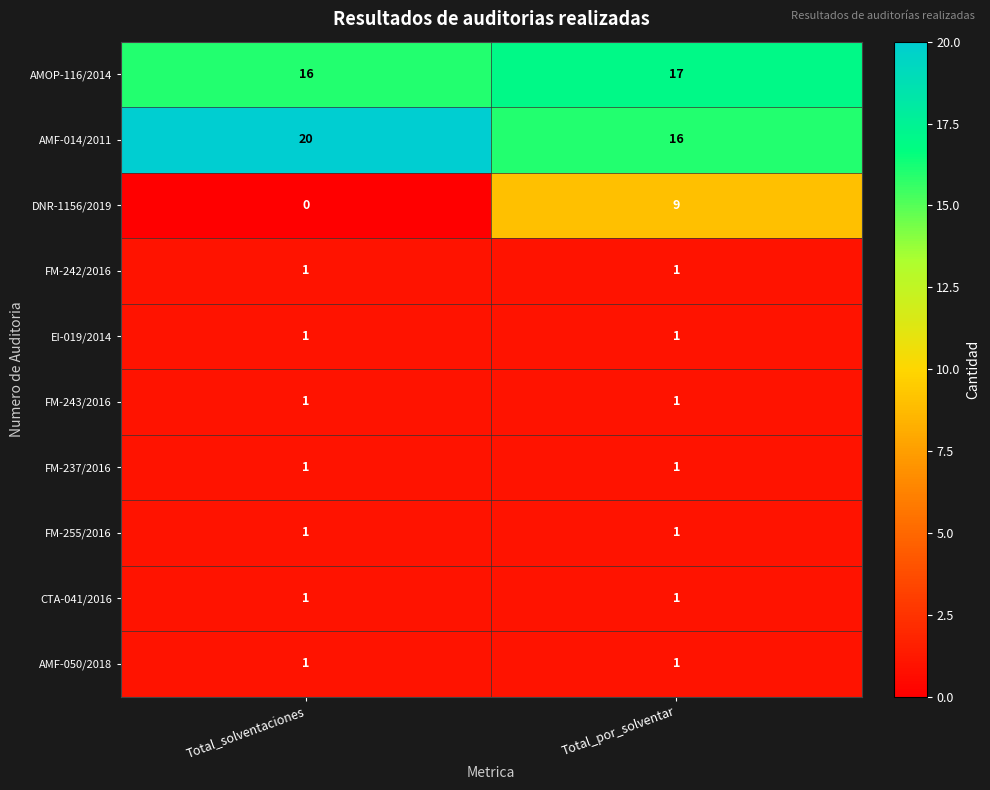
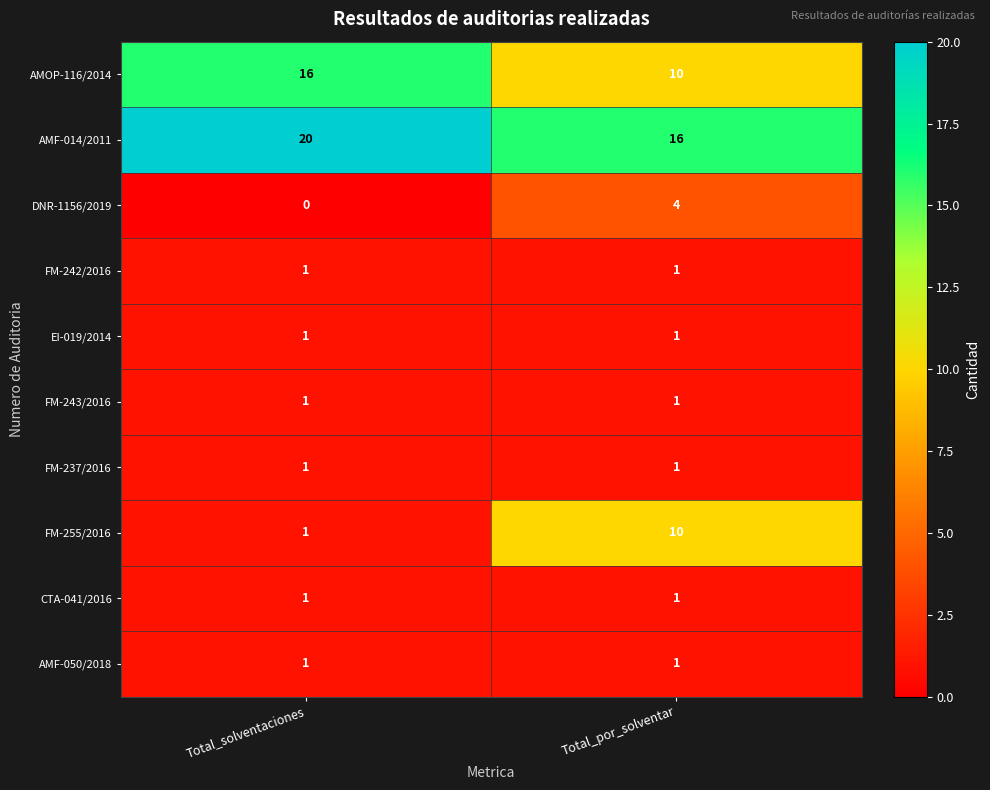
  {
    "AMOP-116/2014": {
      "Total_solventaciones": 16,
-     "Total_por_solventar": 17
+     "Total_por_solventar": 10
    },
    "AMF-014/2011": {
      "Total_solventaciones": 20,
      "Total_por_solventar": 16
    },
    "DNR-1156/2019": {
      "Total_solventaciones": 0,
-     "Total_por_solventar": 9
+     "Total_por_solventar": 4
    },
    "FM-242/2016": {
      "Total_solventaciones": 1,
      "Total_por_solventar": 1
    },
    "EI-019/2014": {
      "Total_solventaciones": 1,
      "Total_por_solventar": 1
    },
    "FM-243/2016": {
      "Total_solventaciones": 1,
      "Total_por_solventar": 1
    },
    "FM-237/2016": {
      "Total_solventaciones": 1,
      "Total_por_solventar": 1
    },
    "FM-255/2016": {
      "Total_solventaciones": 1,
-     "Total_por_solventar": 1
+     "Total_por_solventar": 10
    },
    "CTA-041/2016": {
      "Total_solventaciones": 1,
      "Total_por_solventar": 1
    },
    "AMF-050/2018": {
      "Total_solventaciones": 1,
      "Total_por_solventar": 1
    }
  }
